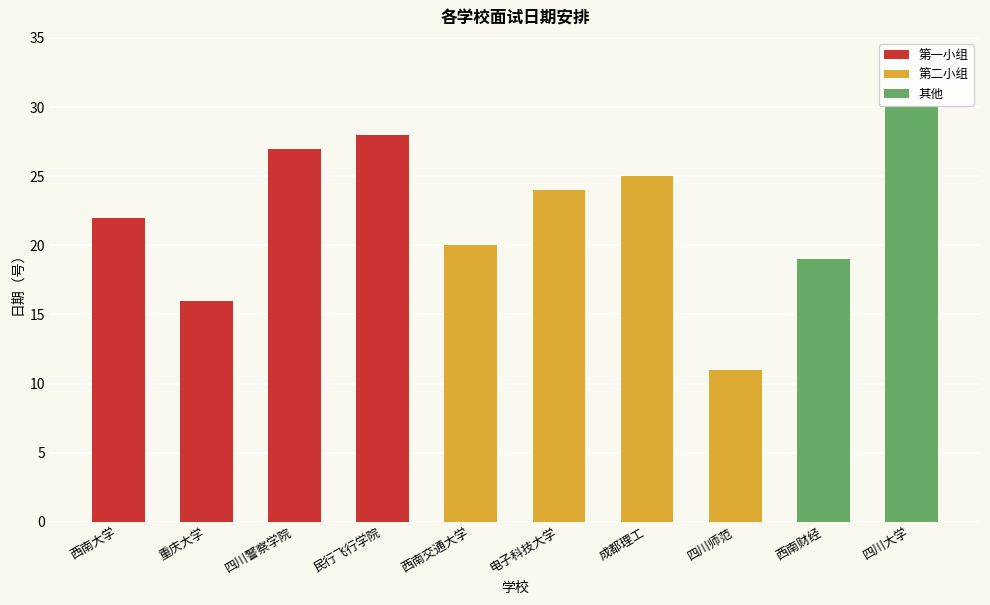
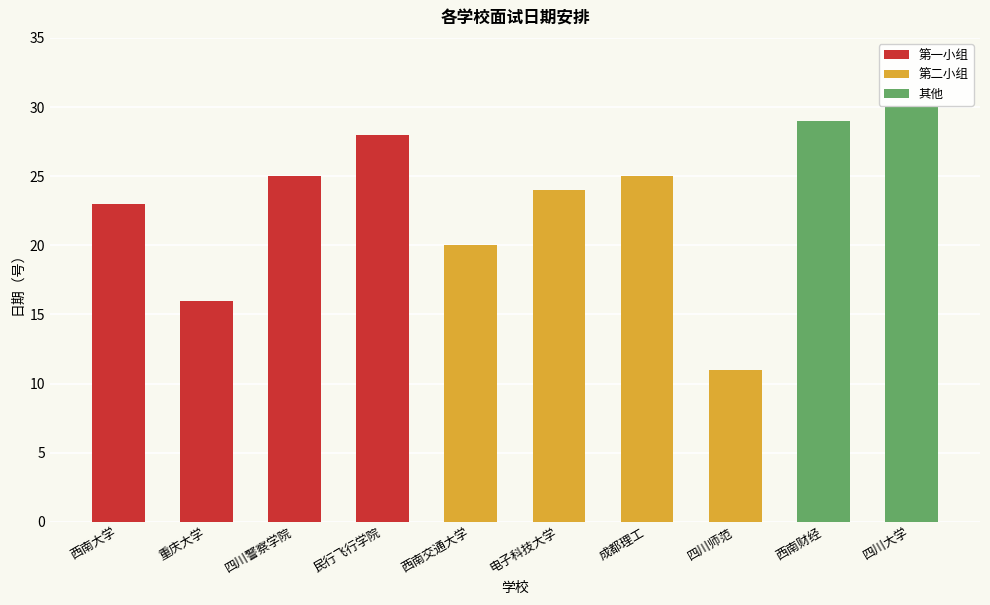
  {
-   "西南大学": 22,
+   "西南大学": 23,
    "重庆大学": 16,
-   "四川警察学院": 27,
+   "四川警察学院": 25,
    "民行飞行学院": 28,
    "西南交通大学": 20,
    "电子科技大学": 24,
    "成都理工": 25,
    "四川师范": 11,
-   "西南财经": 19,
+   "西南财经": 29,
    "四川大学": 30
  }
